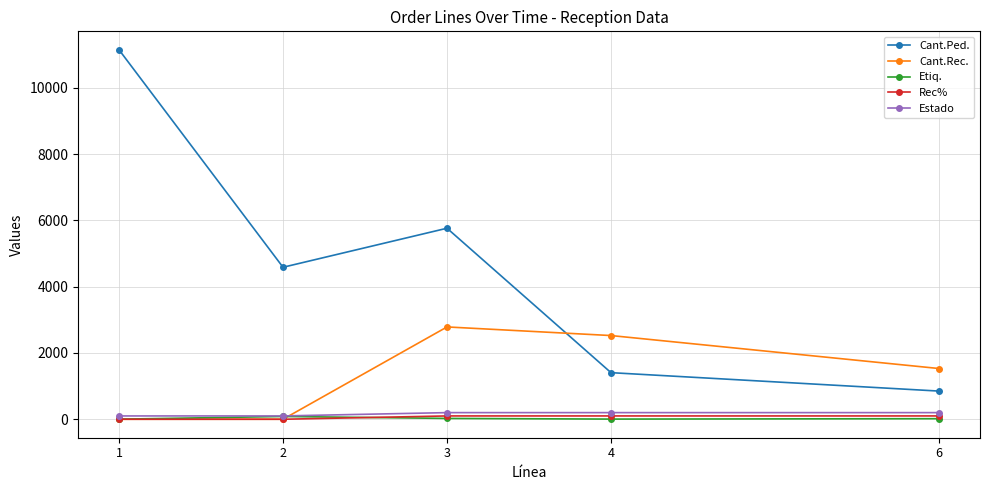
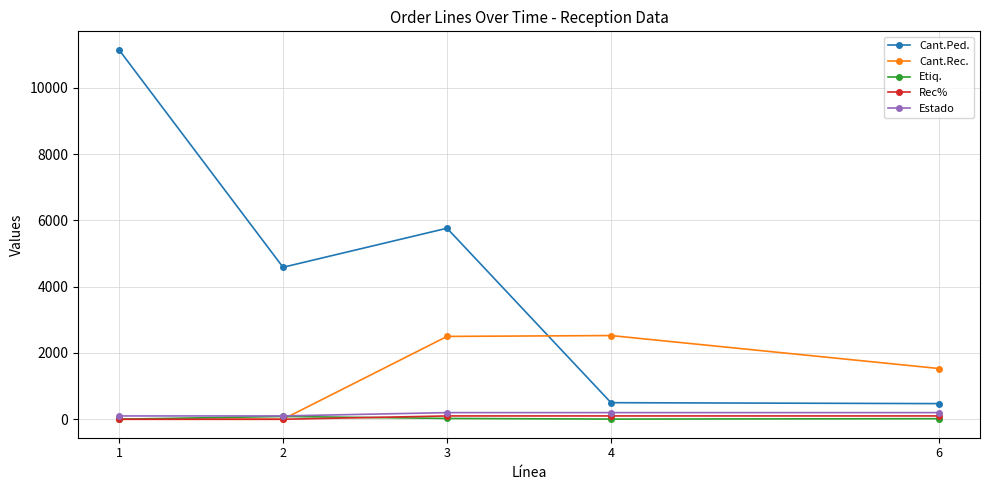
  {
    "Cant.Ped.": {
      "1": 11200,
      "2": 4600,
      "3": 5800,
-     "4": 1400,
-     "6": 900
+     "4": 500,
+     "6": 500
    },
    "Cant.Rec.": {
-     "3": 2800,
+     "3": 2500,
      "4": 2500,
      "6": 1500
    },
    "Etiq.": {
      "4": 0,
      "6": 0
    },
    "Rec%": {
      "4": 100,
      "6": 100
    },
    "Estado": {
      "1": 100,
      "3": 200,
      "4": 200,
      "6": 200
    }
  }
